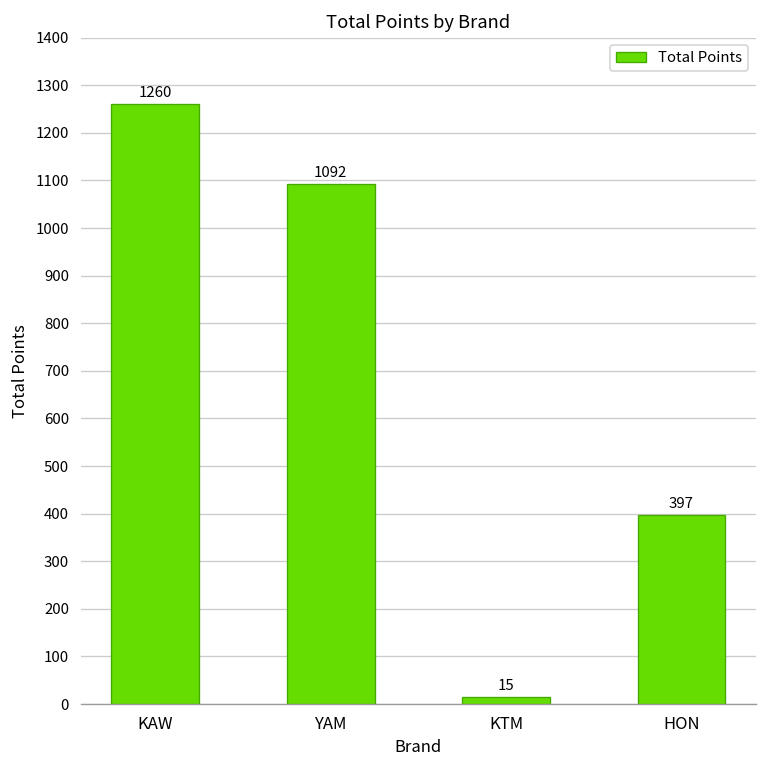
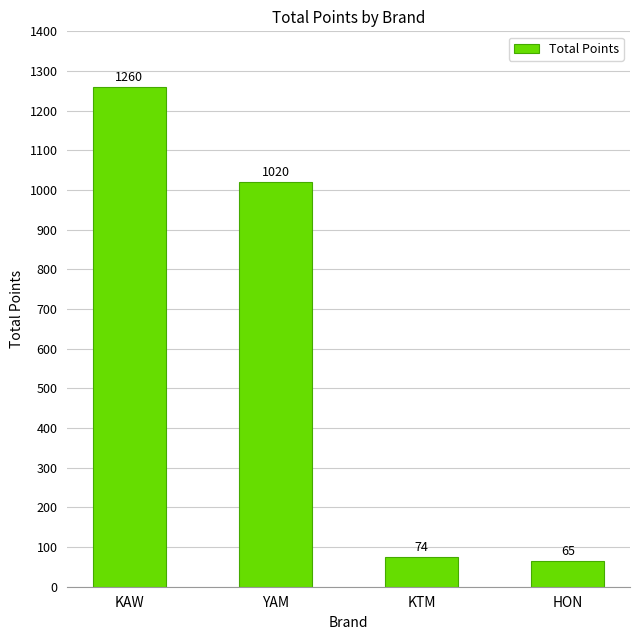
  {
    "KAW": 1260,
-   "YAM": 1092,
-   "KTM": 15,
-   "HON": 397
+   "YAM": 1020,
+   "KTM": 74,
+   "HON": 65
  }
